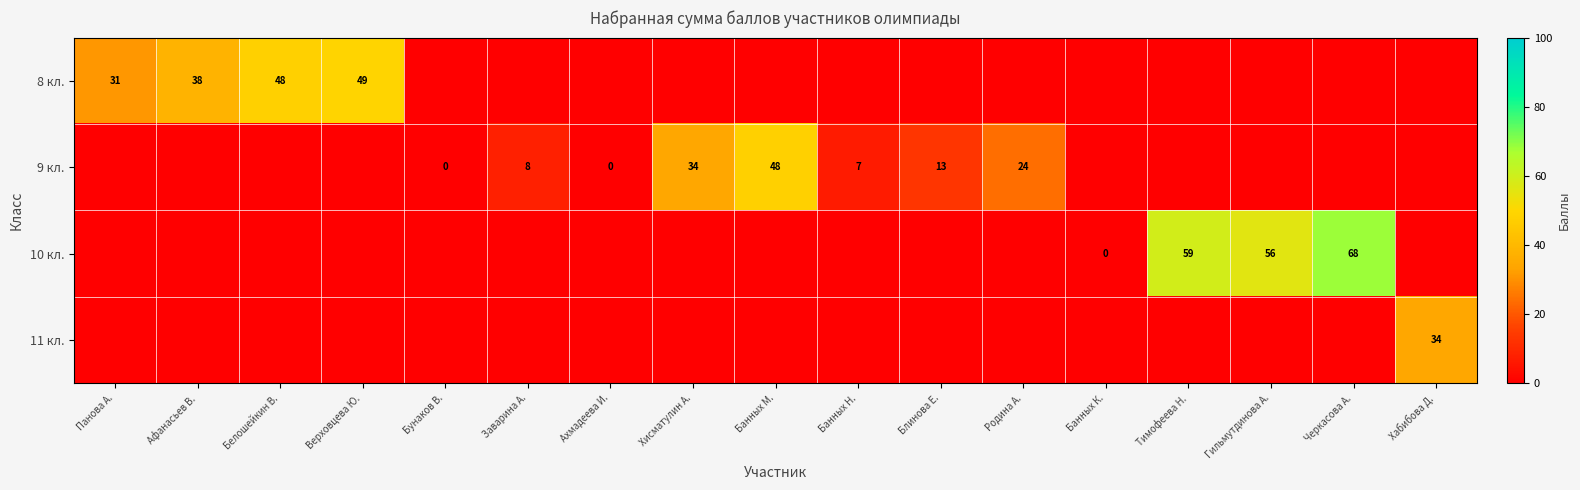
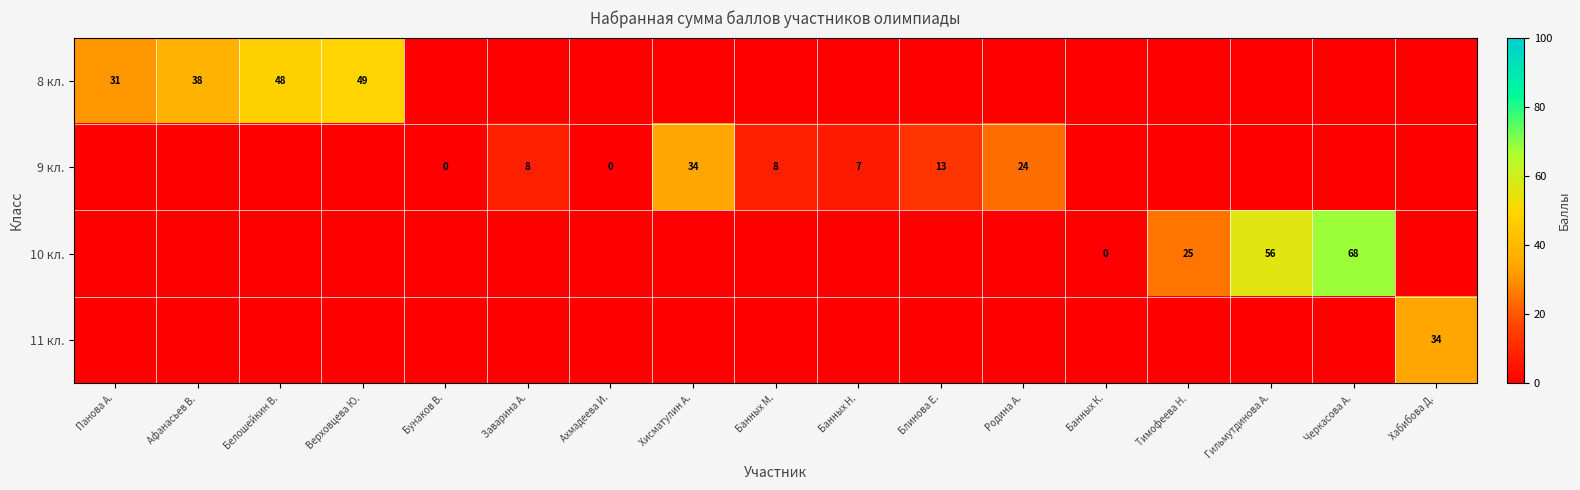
  {
    "8 кл.": {
      "Панова А.": 31,
      "Афанасьев В.": 38,
      "Белошейкин В.": 48,
      "Верховцева Ю.": 49
    },
    "9 кл.": {
      "Бунаков В.": 0,
      "Заварина А.": 8,
      "Ахмадеева И.": 0,
      "Хисматулин А.": 34,
-     "Банных М.": 48,
+     "Банных М.": 8,
      "Банных Н.": 7,
      "Блинова Е.": 13,
      "Родина А.": 24
    },
    "10 кл.": {
      "Банных К.": 0,
-     "Тимофеева Н.": 59,
+     "Тимофеева Н.": 25,
      "Гильмутдинова А.": 56,
      "Черкасова А.": 68
    },
    "11 кл.": {
      "Хабибова Д.": 34
    }
  }
